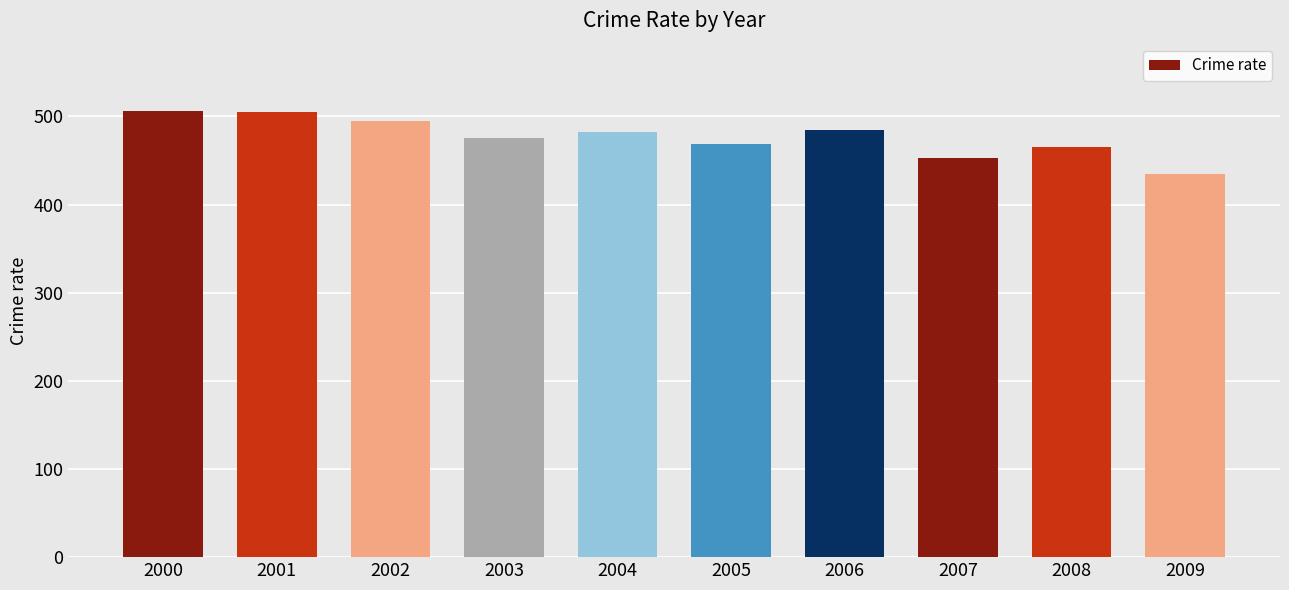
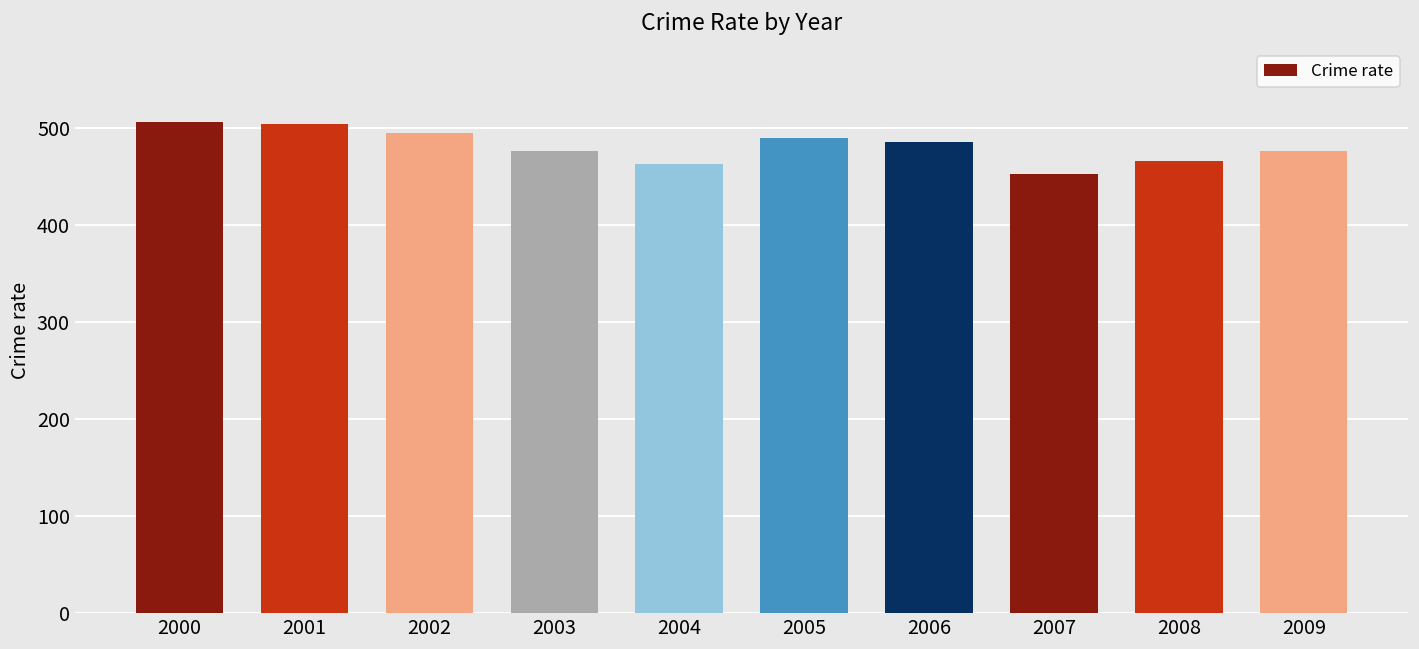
  {
    "2000": 510,
    "2001": 500,
    "2002": 490,
    "2003": 480,
-   "2004": 480,
-   "2005": 470,
+   "2004": 460,
+   "2005": 490,
    "2006": 490,
    "2007": 450,
    "2008": 470,
-   "2009": 440
+   "2009": 480
  }
